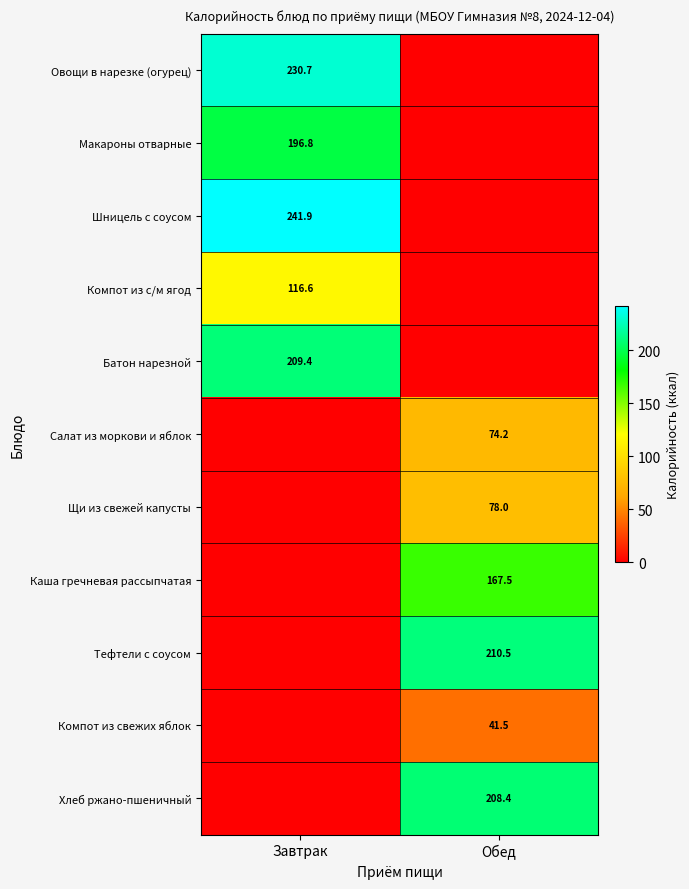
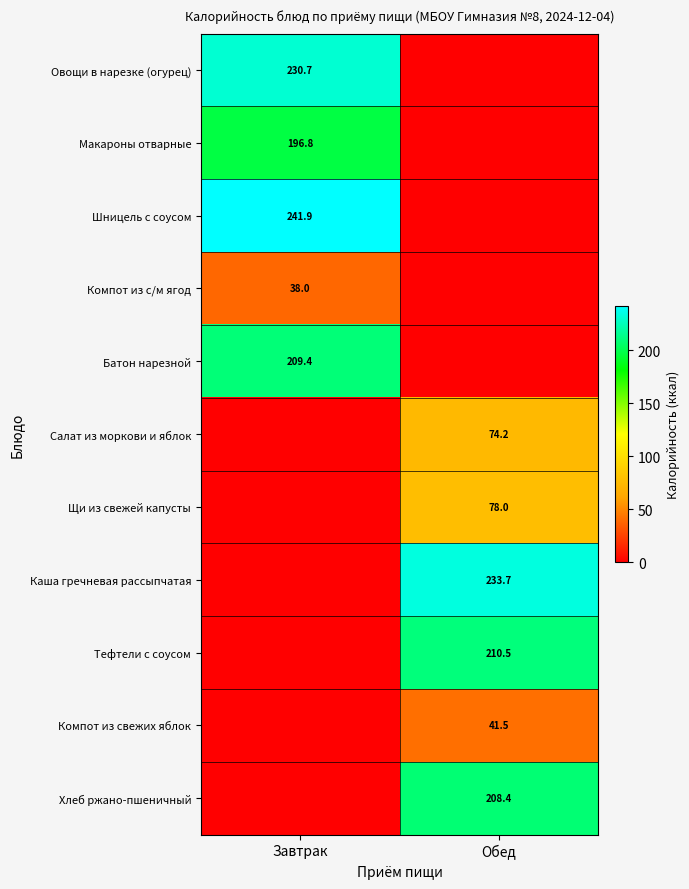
  {
    "Овощи в нарезке (огурец)": {
      "Завтрак": 230.7
    },
    "Макароны отварные": {
      "Завтрак": 196.8
    },
    "Шницель с соусом": {
      "Завтрак": 241.9
    },
    "Компот из с/м ягод": {
-     "Завтрак": 116.6
+     "Завтрак": 38.0
    },
    "Батон нарезной": {
      "Завтрак": 209.4
    },
    "Салат из моркови и яблок": {
      "Обед": 74.2
    },
    "Щи из свежей капусты": {
      "Обед": 78.0
    },
    "Каша гречневая рассыпчатая": {
-     "Обед": 167.5
+     "Обед": 233.7
    },
    "Тефтели с соусом": {
      "Обед": 210.5
    },
    "Компот из свежих яблок": {
      "Обед": 41.5
    },
    "Хлеб ржано-пшеничный": {
      "Обед": 208.4
    }
  }
